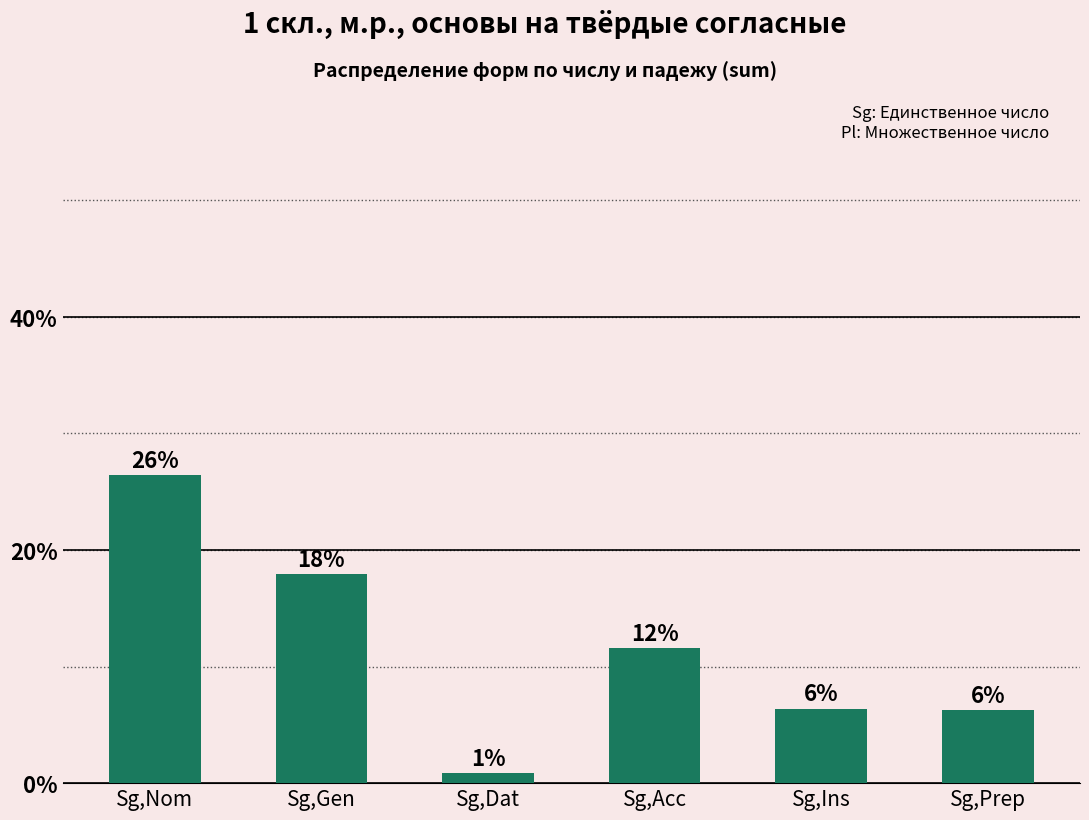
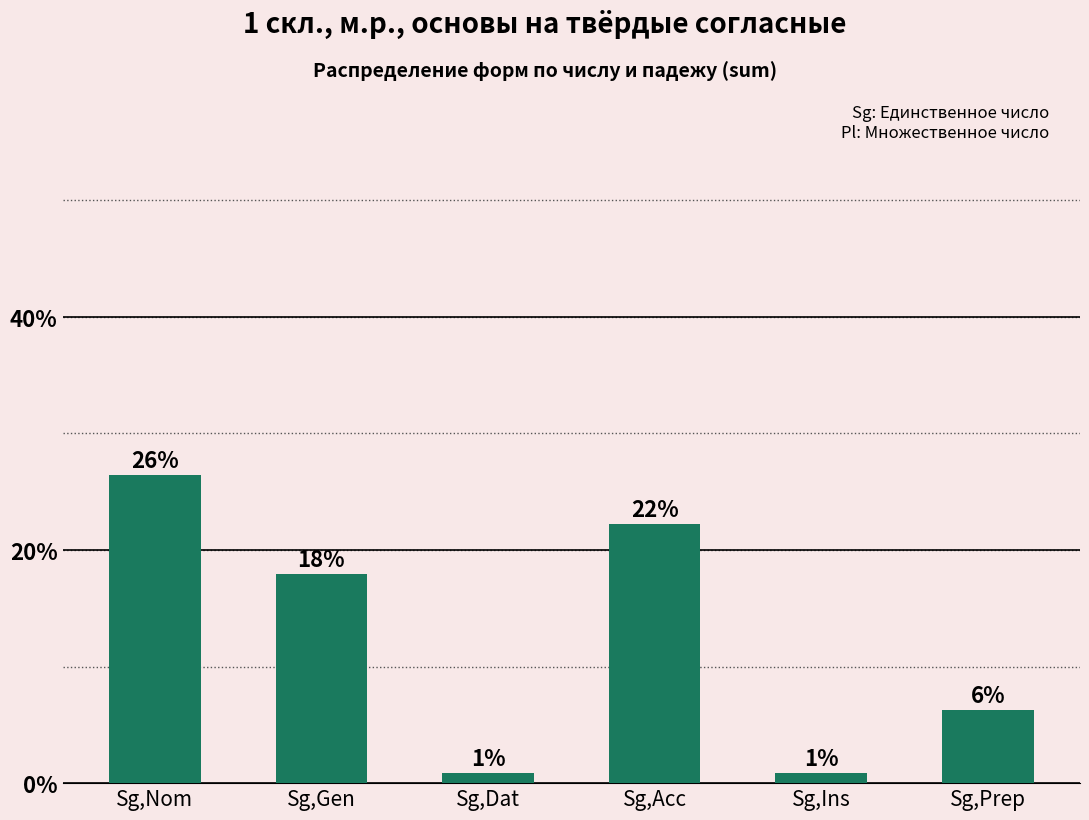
  {
    "Sg,Nom": "26%",
    "Sg,Gen": "18%",
    "Sg,Dat": "1%",
-   "Sg,Acc": "12%",
-   "Sg,Ins": "6%",
+   "Sg,Acc": "22%",
+   "Sg,Ins": "1%",
    "Sg,Prep": "6%"
  }
